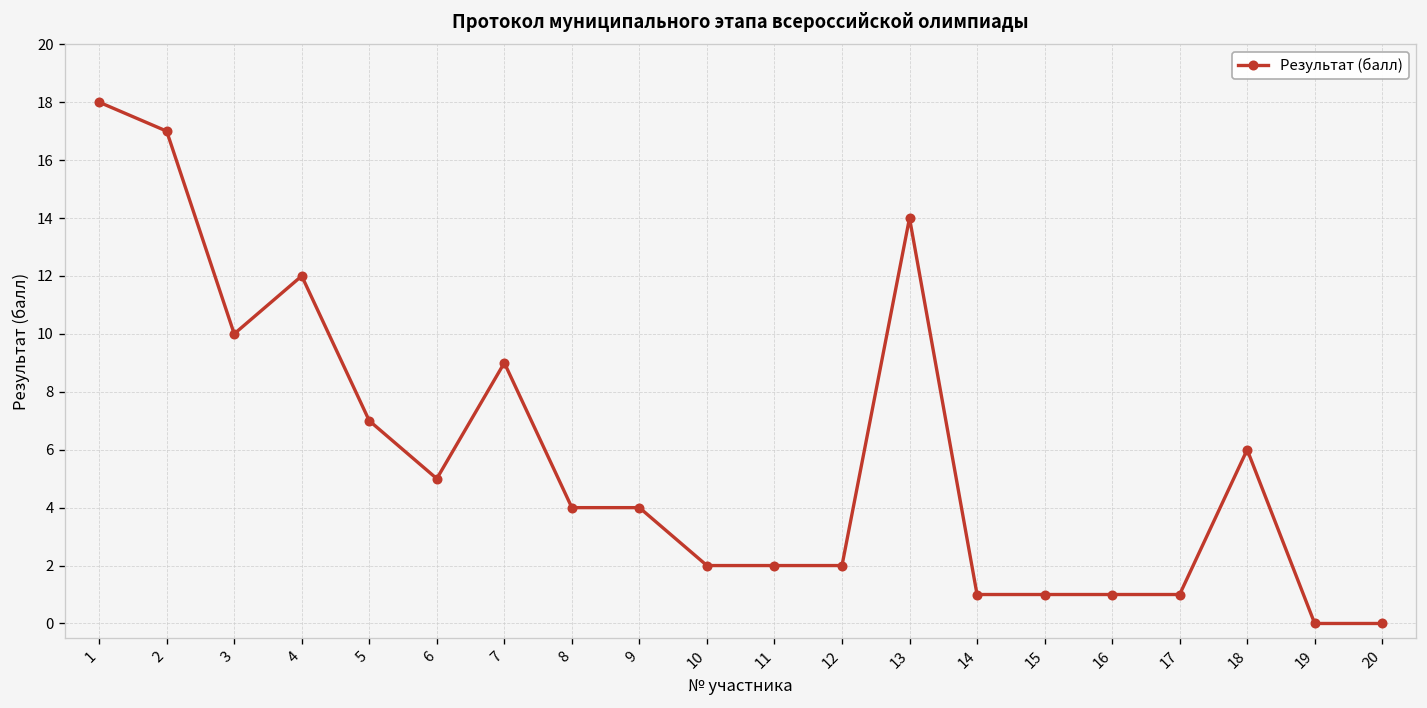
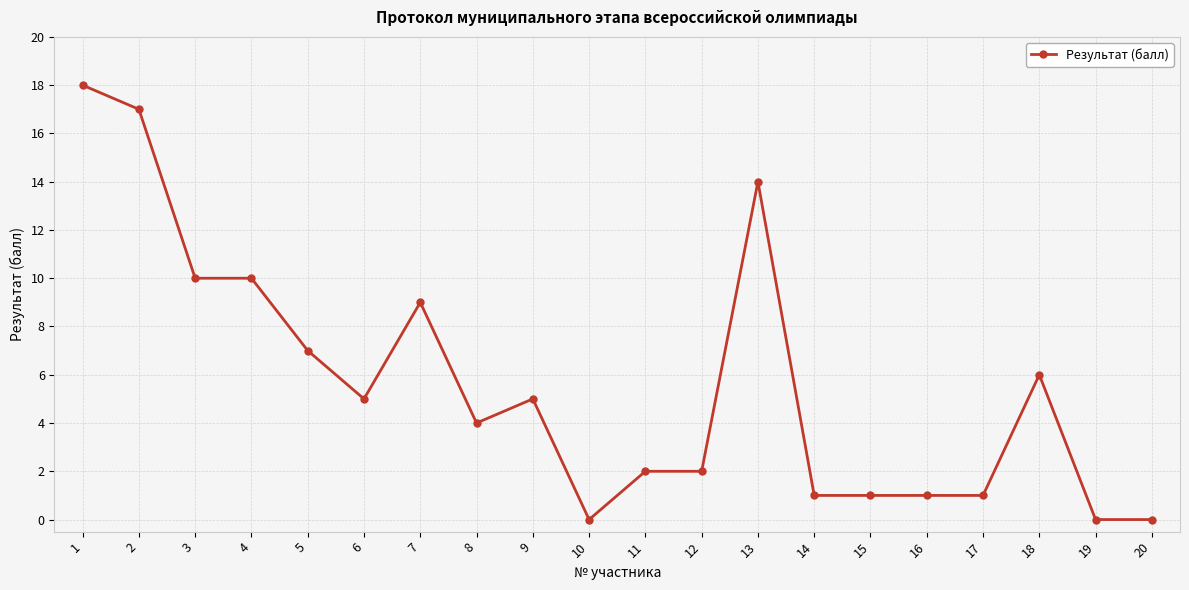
  {
    "1": 18,
    "2": 17,
    "3": 10,
-   "4": 12,
+   "4": 10,
    "5": 7,
    "6": 5,
    "7": 9,
    "8": 4,
-   "9": 4,
-   "10": 2,
+   "9": 5,
+   "10": 0,
    "11": 2,
    "12": 2,
    "13": 14,
    "14": 1,
    "15": 1,
    "16": 1,
    "17": 1,
    "18": 6,
    "19": 0,
    "20": 0
  }
